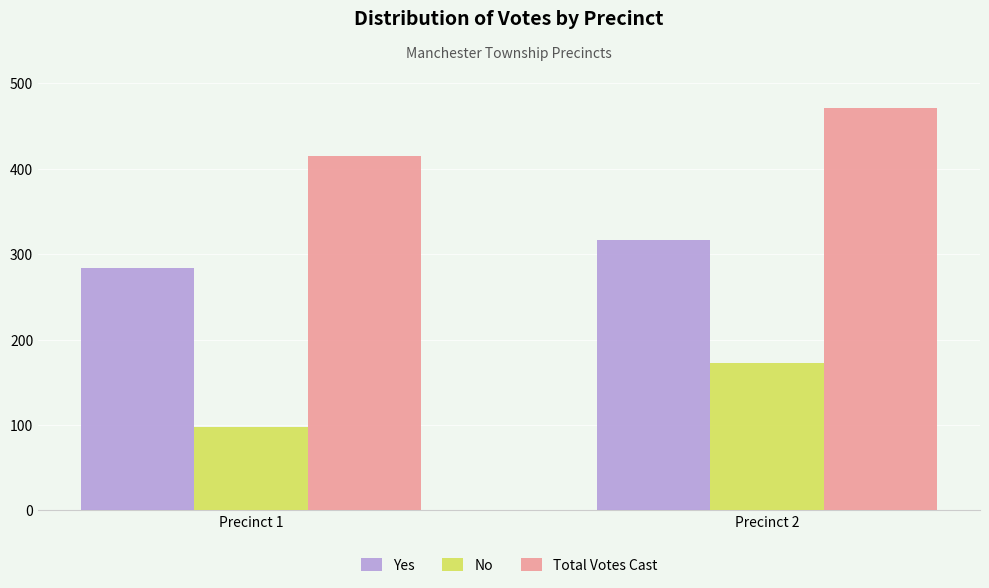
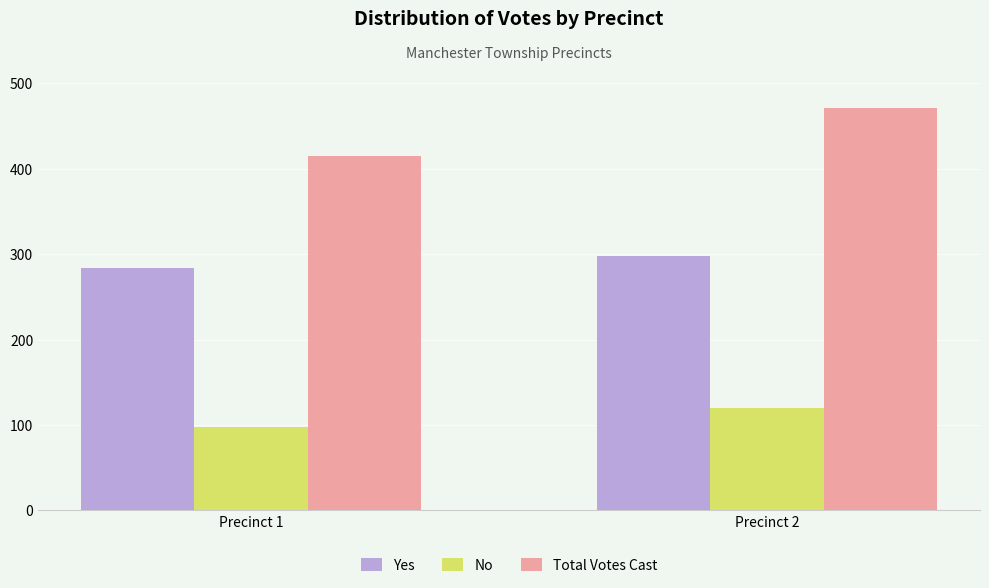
  {
    "Yes": {
      "Precinct 1": 280,
-     "Precinct 2": 320
+     "Precinct 2": 300
    },
    "No": {
      "Precinct 1": 100,
-     "Precinct 2": 170
+     "Precinct 2": 120
    },
    "Total Votes Cast": {
      "Precinct 1": 420,
      "Precinct 2": 470
    }
  }
